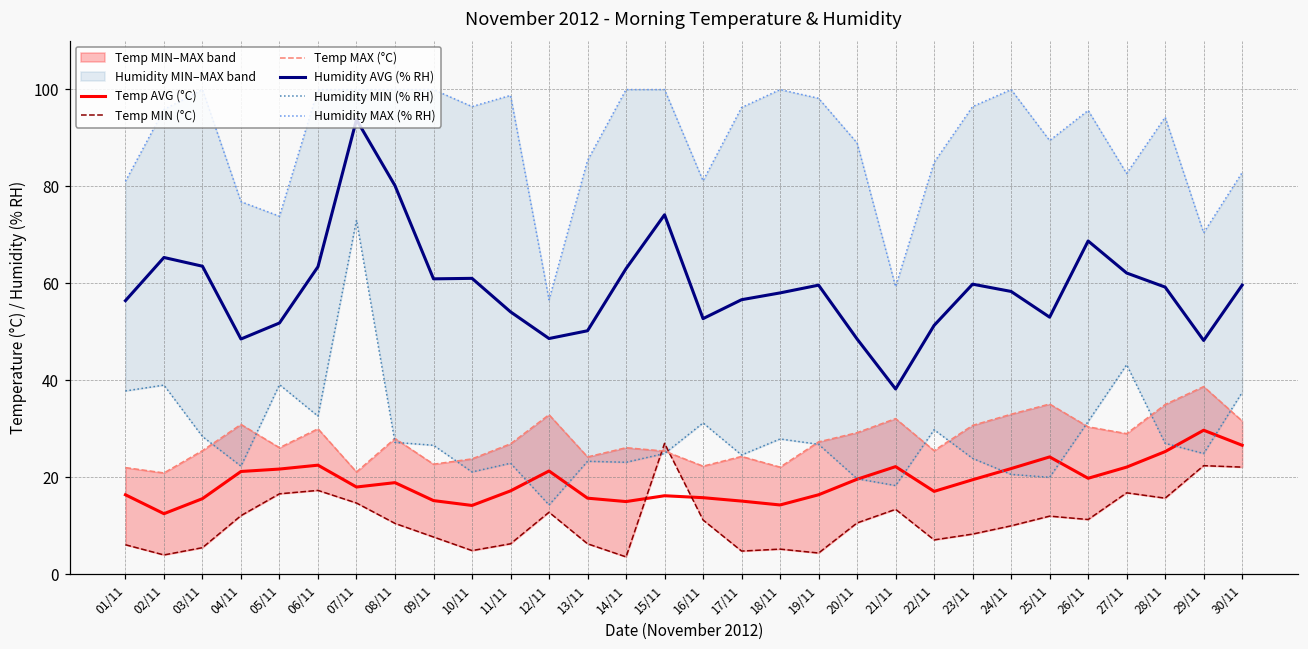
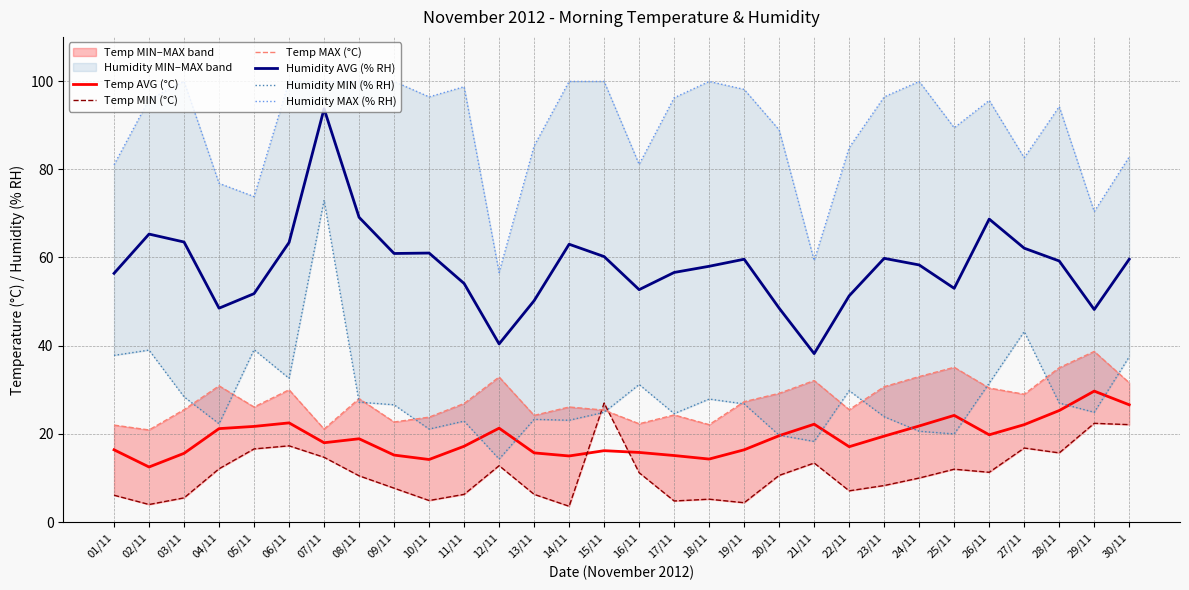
  {
    "Temp MIN (°C)": {
      "01/11": 6,
      "02/11": 4,
      "03/11": 6,
      "04/11": 12,
      "05/11": 17,
      "06/11": 17,
      "07/11": 15,
      "08/11": 11,
      "09/11": 8,
      "10/11": 5,
      "11/11": 6,
      "12/11": 13,
      "13/11": 6,
      "14/11": 4,
      "16/11": 11,
      "17/11": 5,
      "18/11": 5,
      "19/11": 4,
      "20/11": 11,
      "21/11": 13,
      "22/11": 7,
      "23/11": 8,
      "24/11": 10,
      "25/11": 12,
      "26/11": 11,
      "27/11": 17,
      "28/11": 16,
      "29/11": 22,
      "30/11": 22
    },
    "Humidity AVG (% RH)": {
      "01/11": 56,
      "02/11": 65,
      "03/11": 64,
      "04/11": 49,
      "05/11": 52,
      "06/11": 63,
-     "08/11": 80,
+     "08/11": 69,
      "09/11": 61,
      "10/11": 61,
      "11/11": 54,
-     "12/11": 49,
+     "12/11": 40,
      "13/11": 50,
      "14/11": 63,
-     "15/11": 74,
+     "15/11": 60,
      "16/11": 53,
      "17/11": 57,
      "18/11": 58,
      "19/11": 60,
      "20/11": 49,
      "21/11": 38,
      "22/11": 51,
      "23/11": 60,
      "24/11": 58,
      "25/11": 53,
      "26/11": 69,
      "27/11": 62,
      "28/11": 59,
      "29/11": 48,
      "30/11": 60
    }
  }
